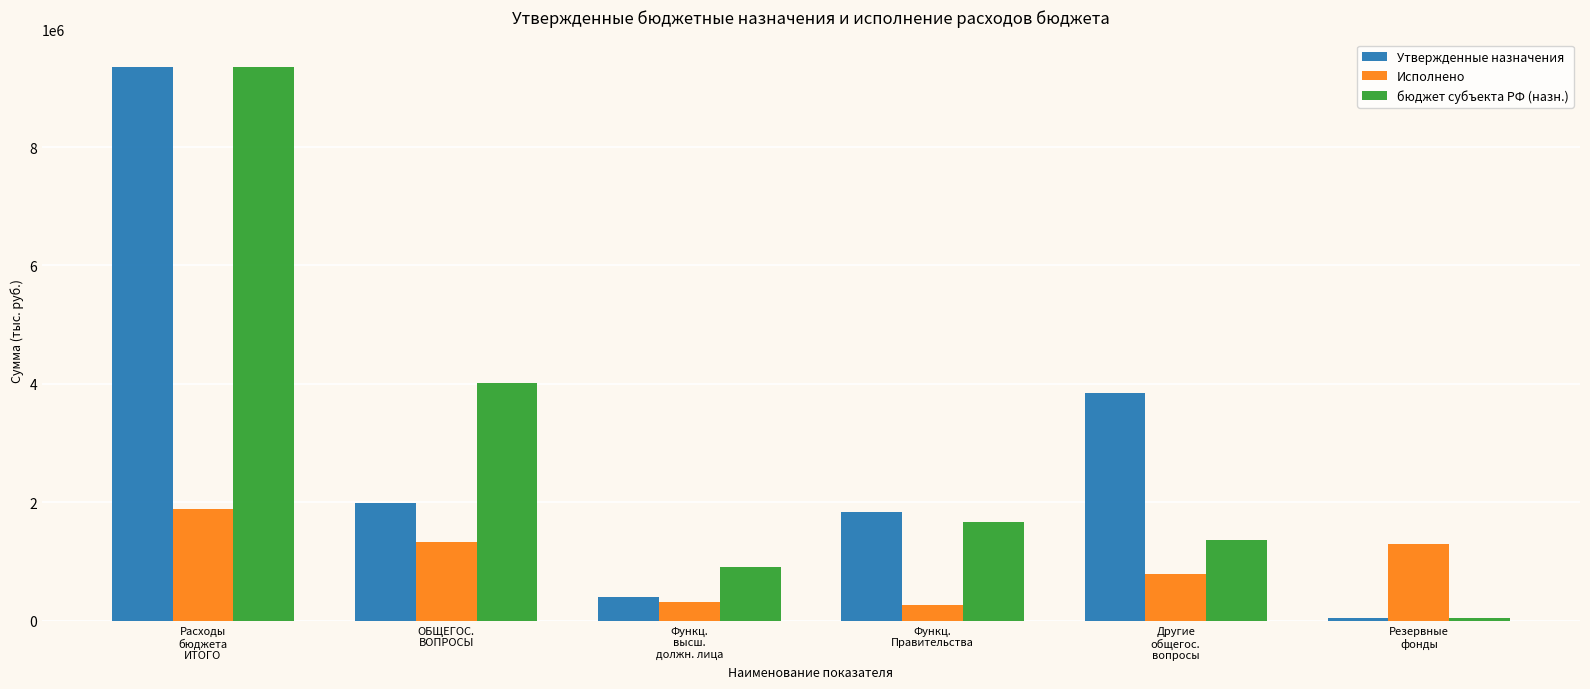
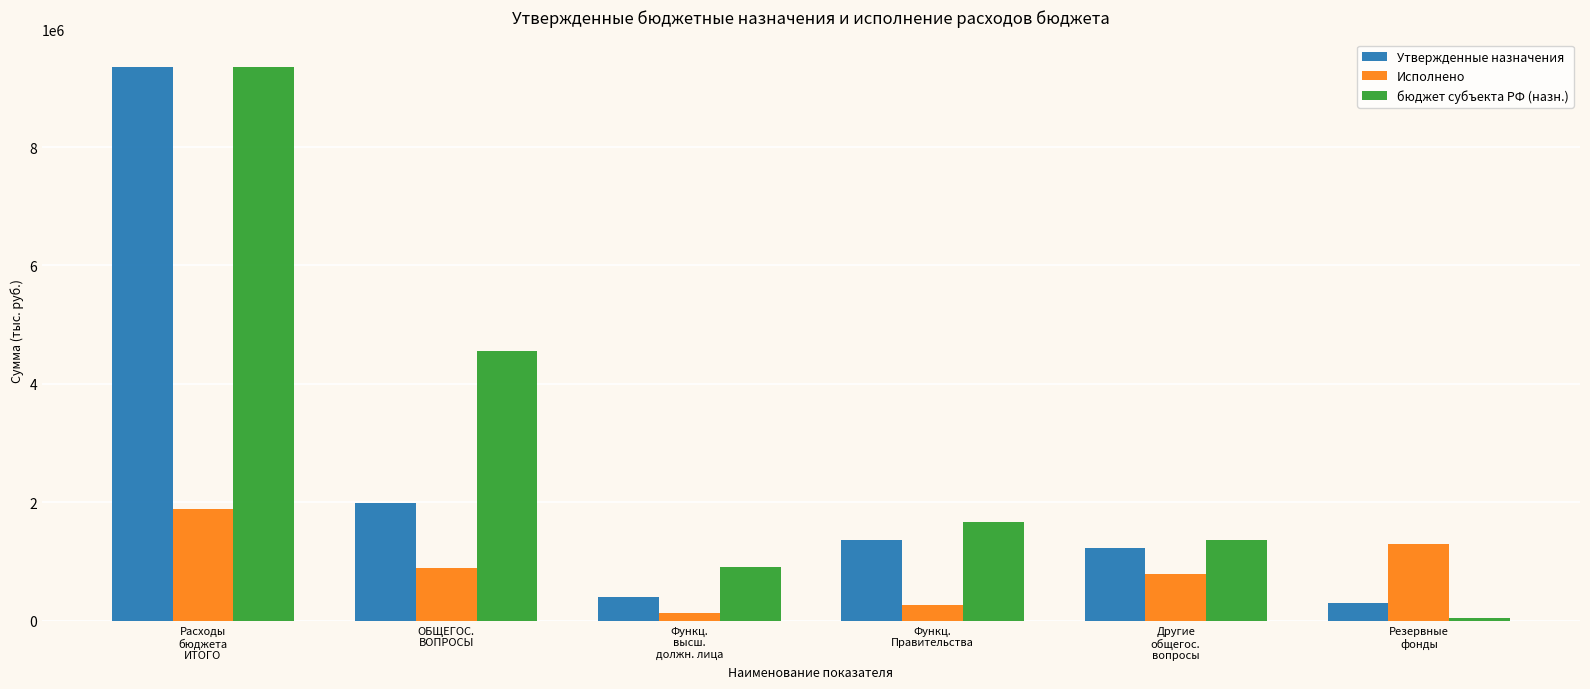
  {
    "Утвержденные назначения": {
      "Расходы бюджета ИТОГО": 9300000,
      "ОБЩЕГОС. ВОПРОСЫ": 2000000,
      "Функц. высш. должн. лица": 400000,
-     "Функц. Правительства": 1800000,
-     "Другие общегос. вопросы": 3900000,
-     "Резервные фонды": 100000
+     "Функц. Правительства": 1400000,
+     "Другие общегос. вопросы": 1200000,
+     "Резервные фонды": 300000
    },
    "Исполнено": {
      "Расходы бюджета ИТОГО": 1900000,
-     "ОБЩЕГОС. ВОПРОСЫ": 1300000,
-     "Функц. высш. должн. лица": 300000,
+     "ОБЩЕГОС. ВОПРОСЫ": 900000,
+     "Функц. высш. должн. лица": 100000,
      "Функц. Правительства": 300000,
      "Другие общегос. вопросы": 800000,
      "Резервные фонды": 1300000
    },
    "бюджет субъекта РФ (назн.)": {
      "Расходы бюджета ИТОГО": 9300000,
-     "ОБЩЕГОС. ВОПРОСЫ": 4000000,
+     "ОБЩЕГОС. ВОПРОСЫ": 4600000,
      "Функц. высш. должн. лица": 900000,
      "Функц. Правительства": 1700000,
      "Другие общегос. вопросы": 1400000,
      "Резервные фонды": 100000
    }
  }
